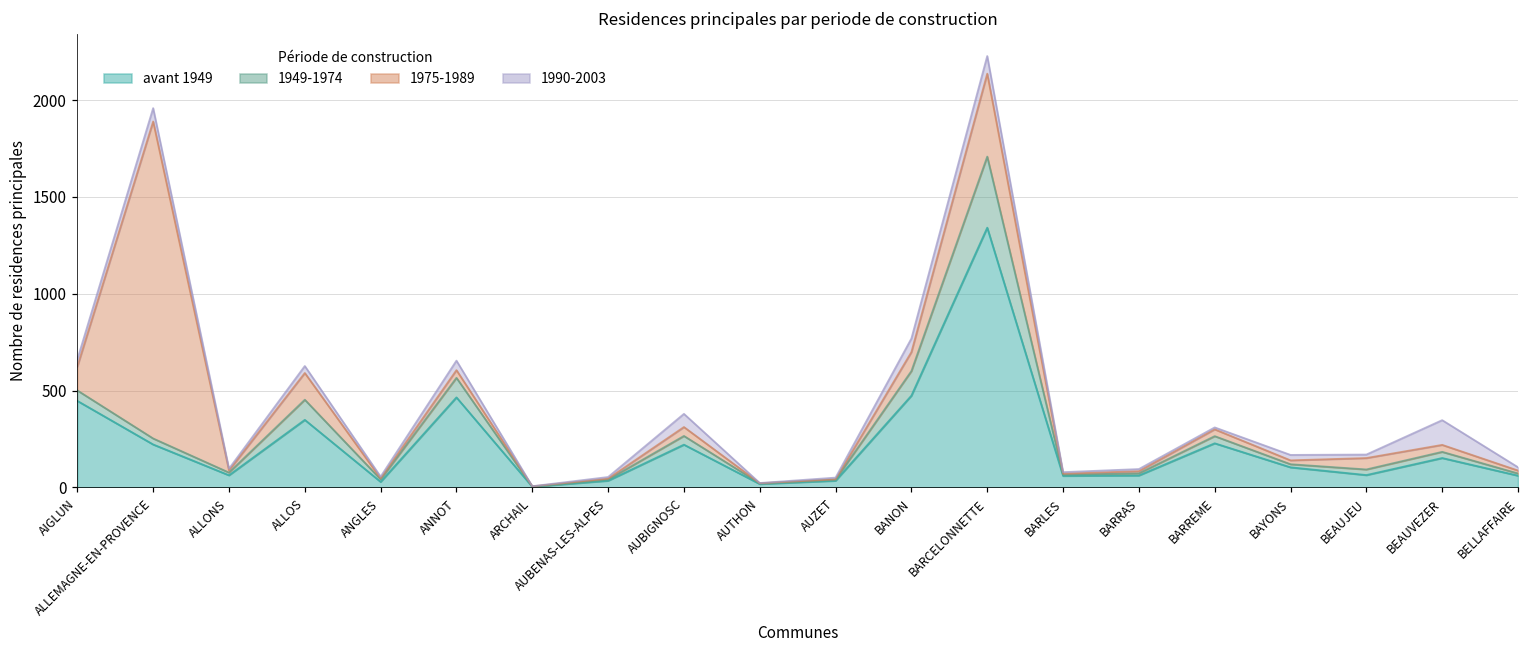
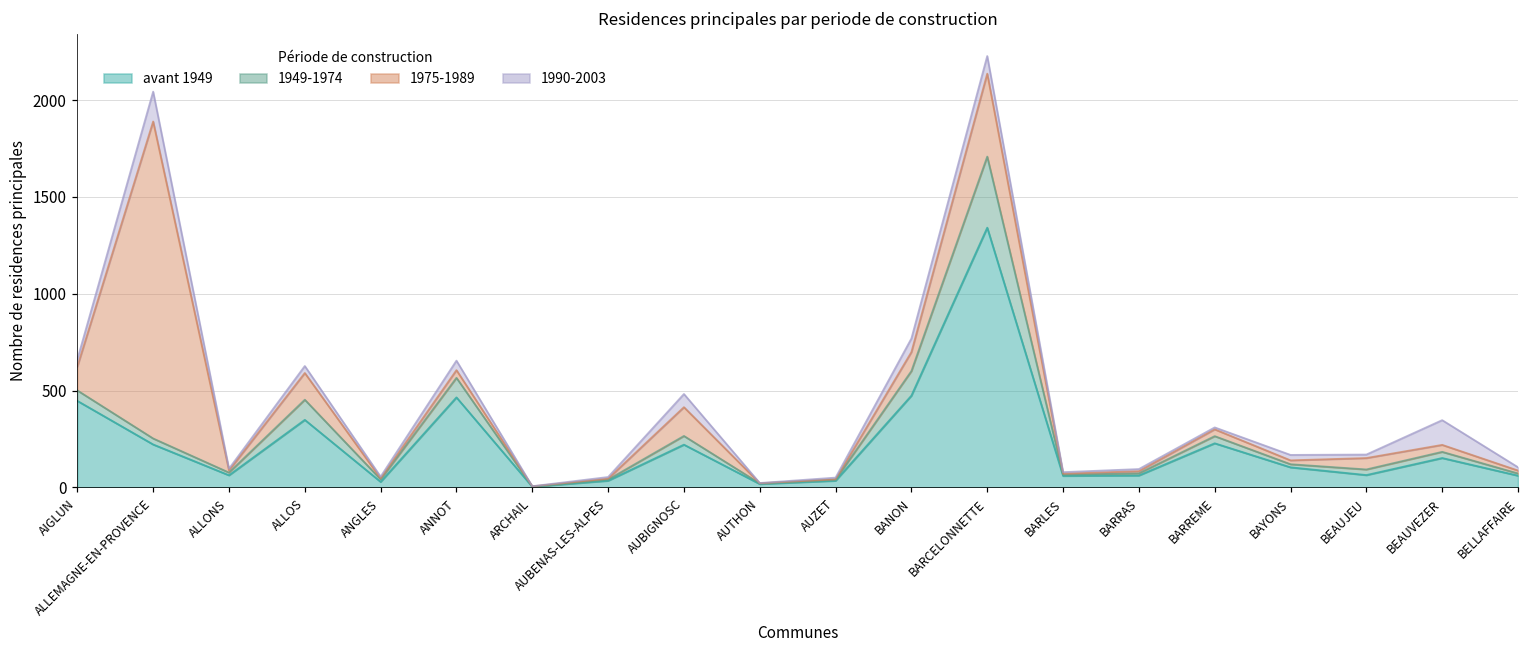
  {
    "1975-1989": {
      "AIGLUN": 120,
      "ALLEMAGNE-EN-PROVENCE": 1640,
      "ALLOS": 140,
      "ANNOT": 40,
-     "AUBIGNOSC": 50,
+     "AUBIGNOSC": 150,
      "BANON": 100,
      "BARCELONNETTE": 430,
      "BAYONS": 20,
      "BEAUJEU": 60,
      "BEAUVEZER": 40,
      "BELLAFFAIRE": 20
    },
    "1990-2003": {
      "AIGLUN": 40,
-     "ALLEMAGNE-EN-PROVENCE": 70,
+     "ALLEMAGNE-EN-PROVENCE": 150,
      "ALLOS": 40,
      "ANNOT": 50,
      "AUBIGNOSC": 70,
      "BANON": 70,
      "BARCELONNETTE": 90,
      "BAYONS": 30,
      "BEAUJEU": 20,
      "BEAUVEZER": 130,
      "BELLAFFAIRE": 20
    }
  }
